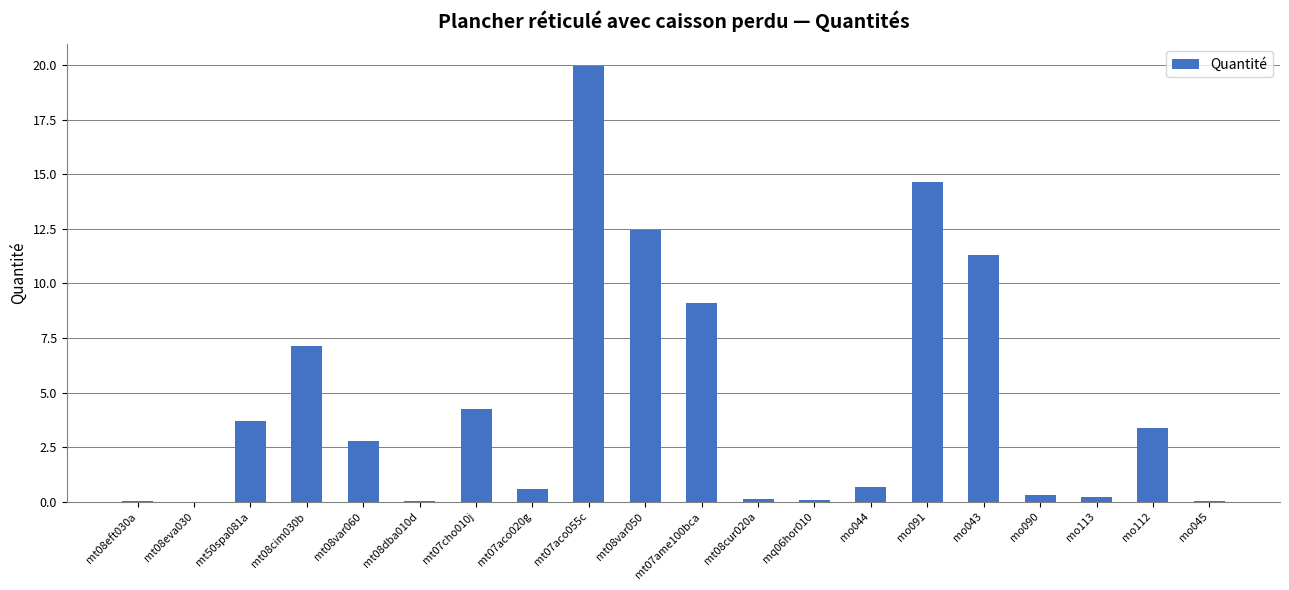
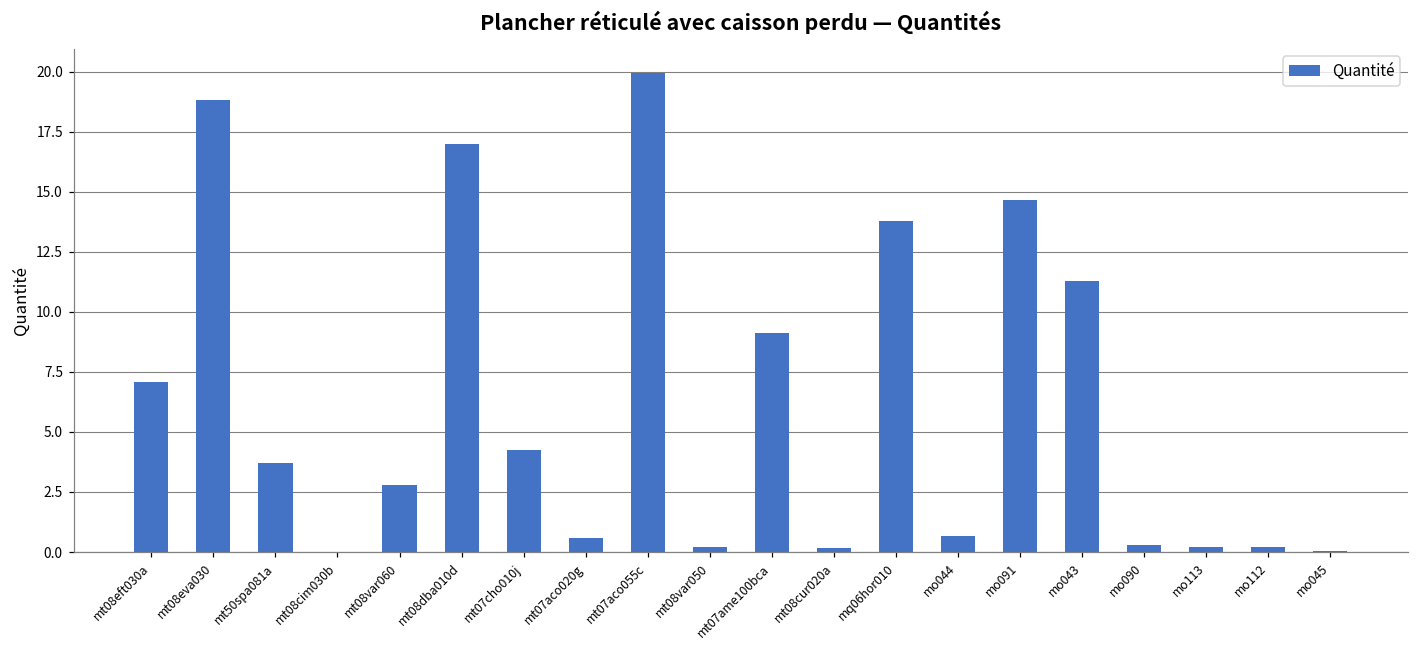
  {
-   "mt08eft030a": 0.0,
-   "mt08eva030": 0.0,
+   "mt08eft030a": 7.1,
+   "mt08eva030": 18.8,
    "mt50spa081a": 3.7,
-   "mt08cim030b": 7.1,
+   "mt08cim030b": 0.0,
    "mt08var060": 2.8,
-   "mt08dba010d": 0.0,
+   "mt08dba010d": 17.0,
    "mt07cho010j": 4.2,
    "mt07aco020g": 0.6,
    "mt07aco055c": 20.0,
-   "mt08var050": 12.5,
+   "mt08var050": 0.2,
    "mt07ame100bca": 9.1,
    "mt08cur020a": 0.2,
-   "mq06hor010": 0.1,
+   "mq06hor010": 13.8,
    "mo044": 0.7,
    "mo091": 14.7,
    "mo043": 11.3,
    "mo090": 0.3,
    "mo113": 0.2,
-   "mo112": 3.4
+   "mo112": 0.2
  }
